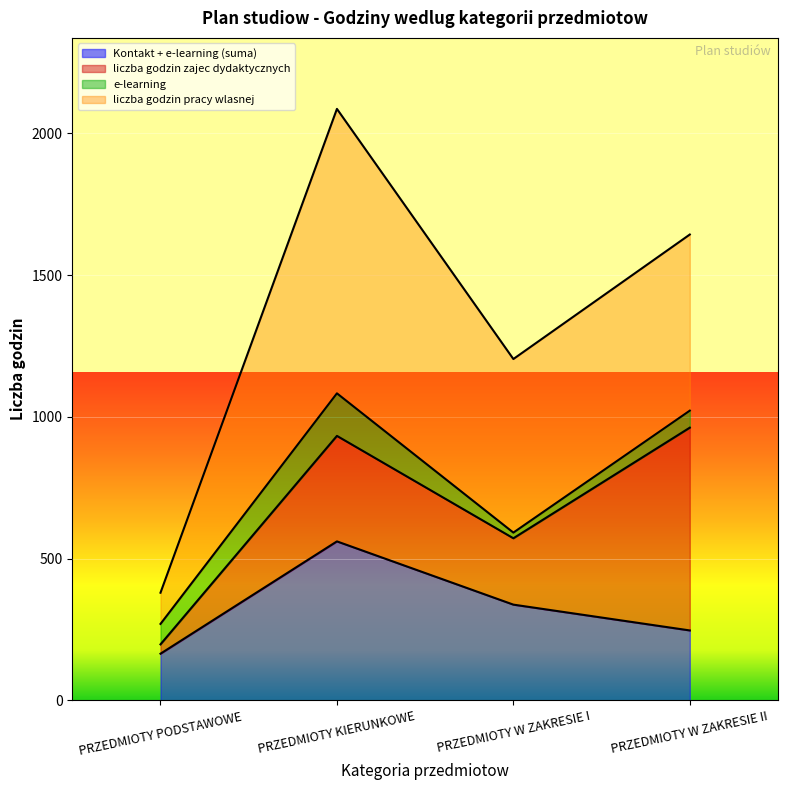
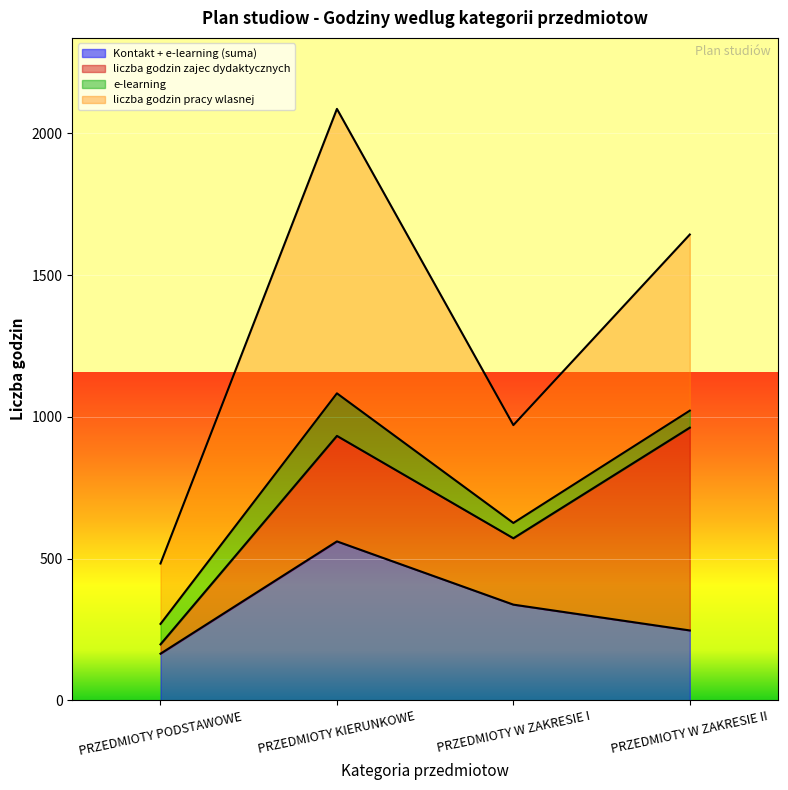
  {
    "Kontakt + e-learning (suma)": {
      "PRZEDMIOTY PODSTAWOWE": 170,
      "PRZEDMIOTY KIERUNKOWE": 560,
      "PRZEDMIOTY W ZAKRESIE I": 340,
      "PRZEDMIOTY W ZAKRESIE II": 250
    },
    "liczba godzin zajec dydaktycznych": {
      "PRZEDMIOTY PODSTAWOWE": 30,
      "PRZEDMIOTY KIERUNKOWE": 370,
      "PRZEDMIOTY W ZAKRESIE I": 230,
      "PRZEDMIOTY W ZAKRESIE II": 720
    },
    "e-learning": {
      "PRZEDMIOTY PODSTAWOWE": 70,
      "PRZEDMIOTY KIERUNKOWE": 150,
-     "PRZEDMIOTY W ZAKRESIE I": 20,
+     "PRZEDMIOTY W ZAKRESIE I": 50,
      "PRZEDMIOTY W ZAKRESIE II": 60
    },
    "liczba godzin pracy wlasnej": {
-     "PRZEDMIOTY PODSTAWOWE": 110,
+     "PRZEDMIOTY PODSTAWOWE": 210,
      "PRZEDMIOTY KIERUNKOWE": 1000,
-     "PRZEDMIOTY W ZAKRESIE I": 610,
+     "PRZEDMIOTY W ZAKRESIE I": 350,
      "PRZEDMIOTY W ZAKRESIE II": 620
    }
  }
